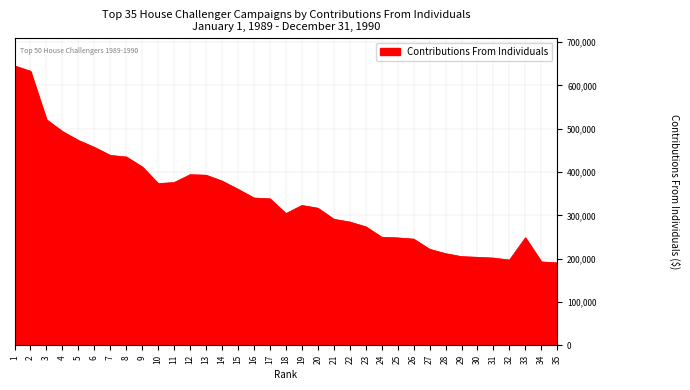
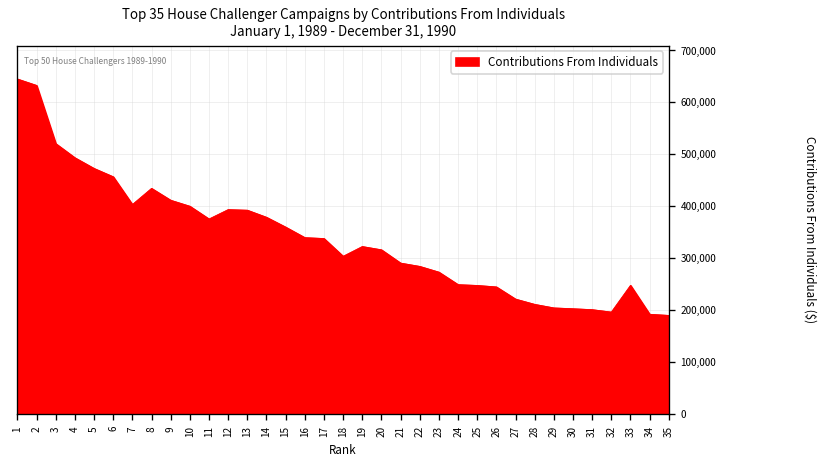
  {
    "2": "630,000",
    "3": "520,000",
    "4": "490,000",
    "5": "470,000",
    "6": "460,000",
-   "7": "440,000",
+   "7": "400,000",
    "8": "430,000",
    "9": "410,000",
-   "10": "370,000",
+   "10": "400,000",
    "11": "380,000",
    "12": "390,000",
    "13": "390,000",
    "14": "380,000",
    "15": "360,000",
    "16": "340,000",
    "17": "340,000",
    "18": "300,000",
    "19": "320,000",
    "20": "320,000",
    "21": "290,000",
    "22": "280,000",
    "23": "270,000",
    "24": "250,000",
    "25": "250,000",
    "26": "250,000",
    "27": "220,000",
    "28": "210,000",
    "29": "200,000",
    "30": "200,000",
    "31": "200,000",
    "32": "200,000",
    "33": "250,000",
    "34": "190,000",
    "35": "190,000"
  }
